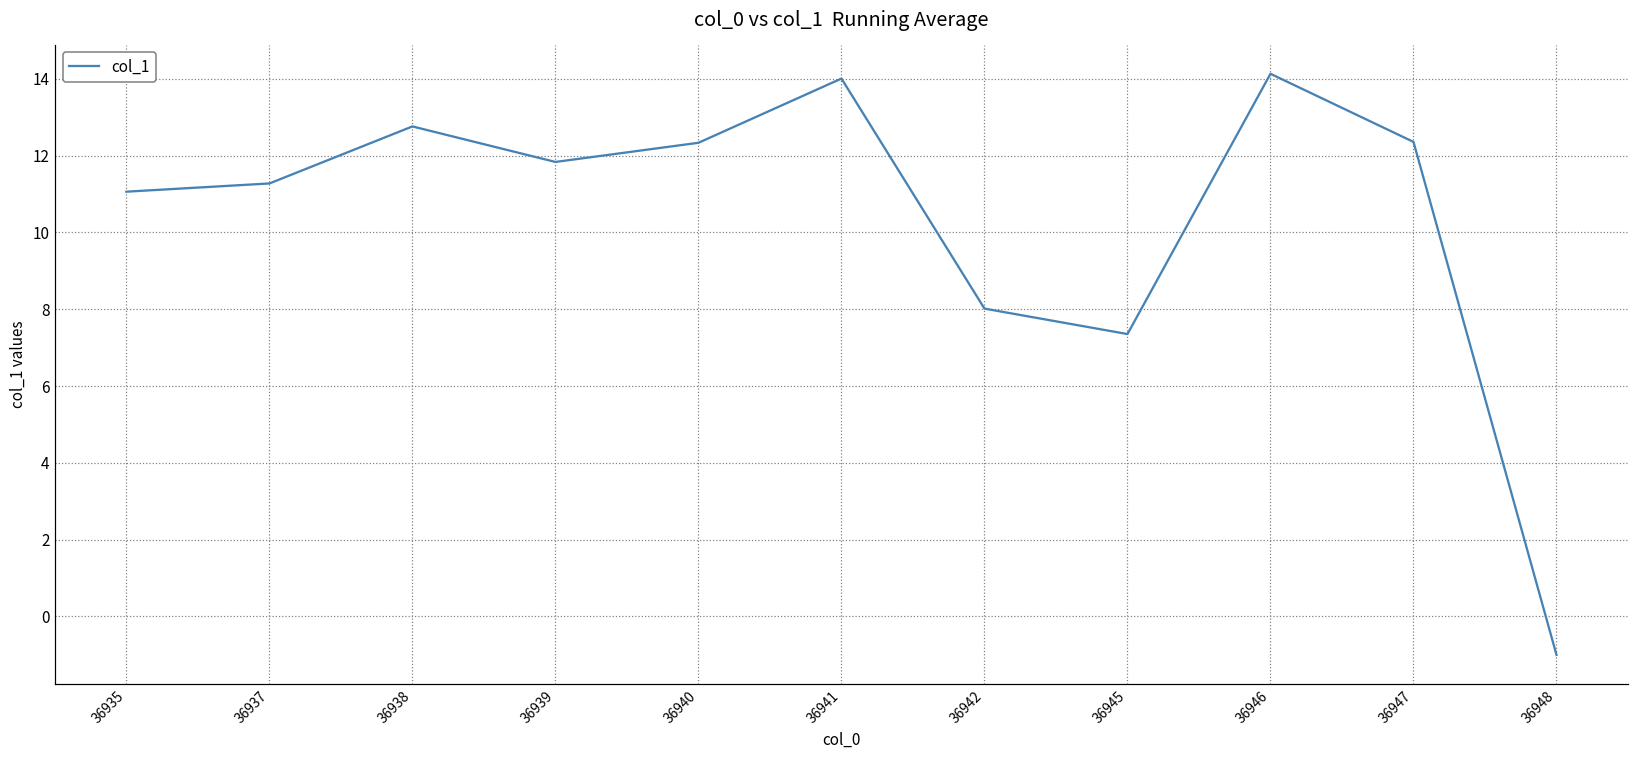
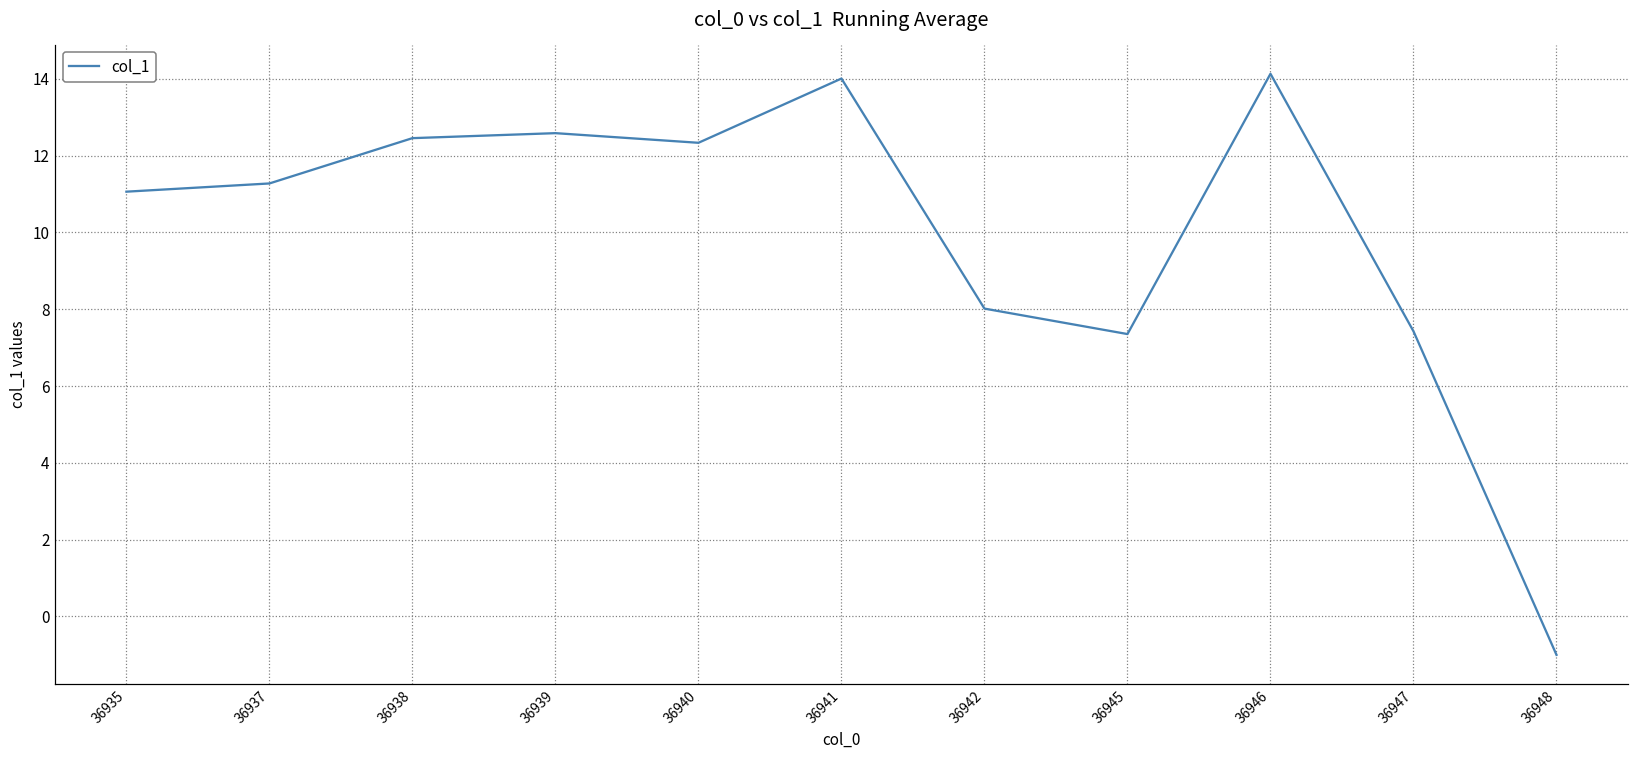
  {
    "36935": 11.1,
    "36937": 11.3,
-   "36938": 12.8,
-   "36939": 11.8,
+   "36938": 12.5,
+   "36939": 12.6,
    "36940": 12.3,
    "36941": 14.0,
    "36942": 8.0,
    "36945": 7.4,
    "36946": 14.1,
-   "36947": 12.4,
+   "36947": 7.4,
    "36948": -1.0
  }
